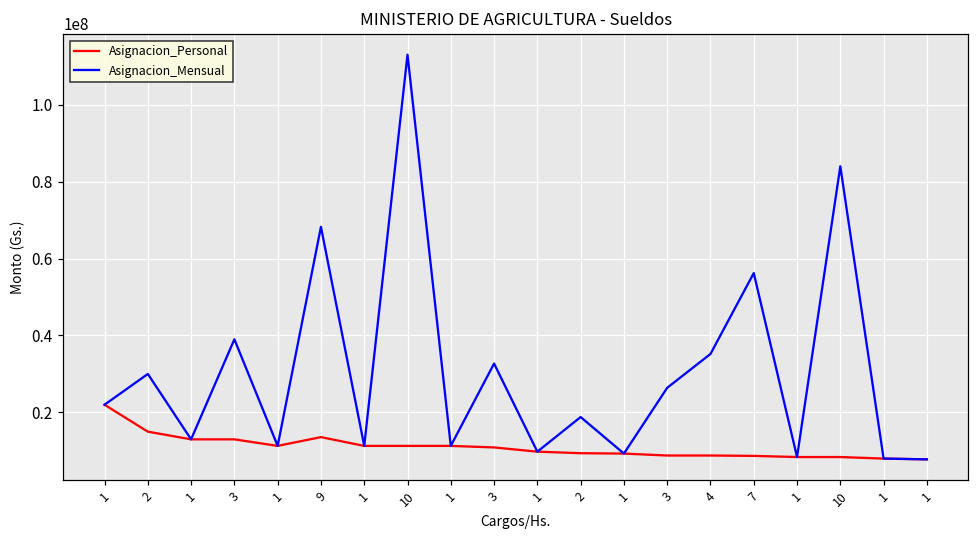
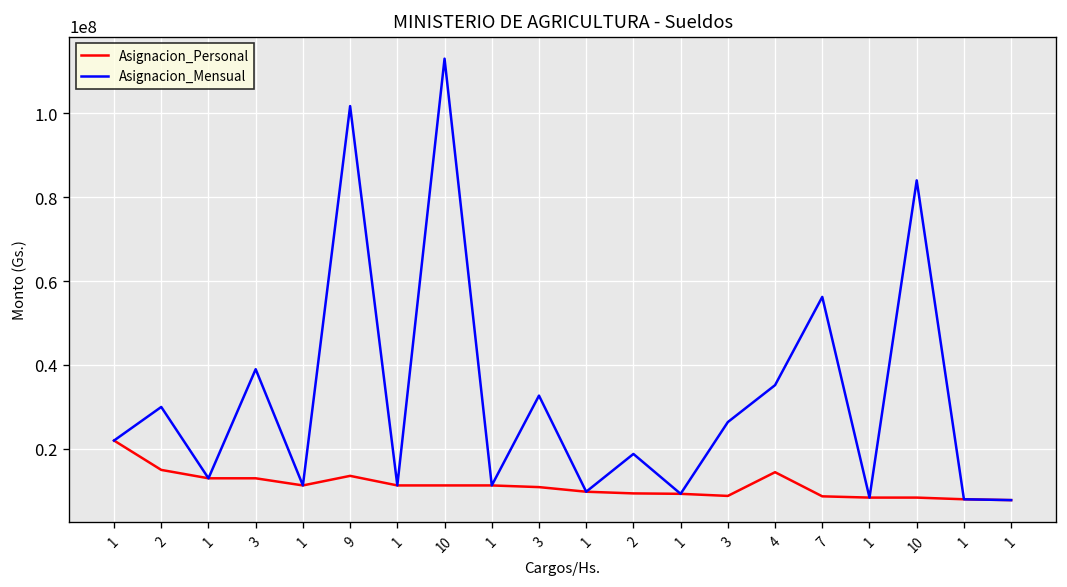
  {
    "Asignacion_Personal": {
      "9": 14000000,
-     "4": 9000000,
+     "4": 14000000,
      "7": 9000000
    },
    "Asignacion_Mensual": {
-     "9": 68000000,
+     "9": 102000000,
      "4": 35000000,
      "7": 56000000
    }
  }
